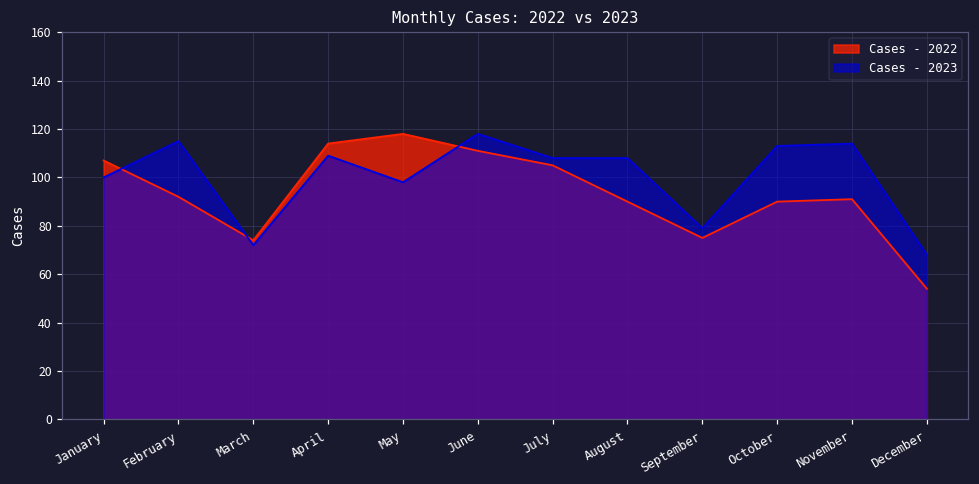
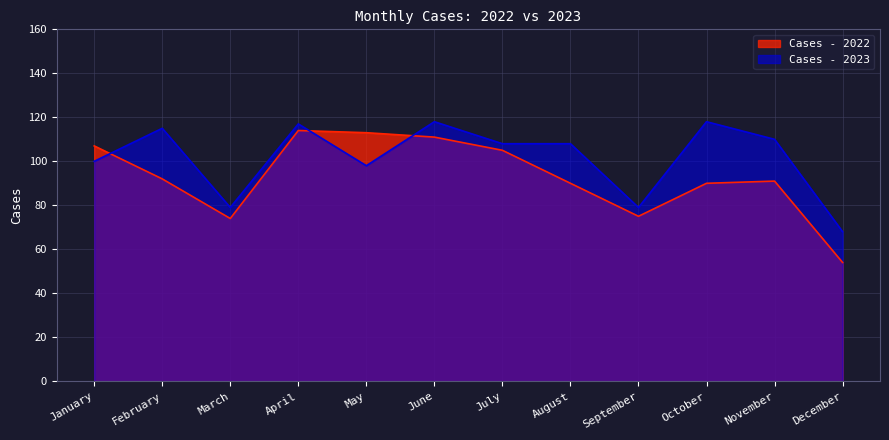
  {
    "Cases - 2022": {
      "January": 107,
      "February": 92,
      "March": 74,
      "April": 114,
-     "May": 118,
+     "May": 113,
      "June": 111,
      "July": 105,
      "August": 90,
      "September": 75,
      "October": 90,
      "November": 91,
      "December": 54
    },
    "Cases - 2023": {
      "January": 100,
      "February": 115,
-     "March": 72,
-     "April": 109,
+     "March": 79,
+     "April": 117,
      "May": 98,
      "June": 118,
      "July": 108,
      "August": 108,
      "September": 79,
-     "October": 113,
-     "November": 114,
+     "October": 118,
+     "November": 110,
      "December": 68
    }
  }
